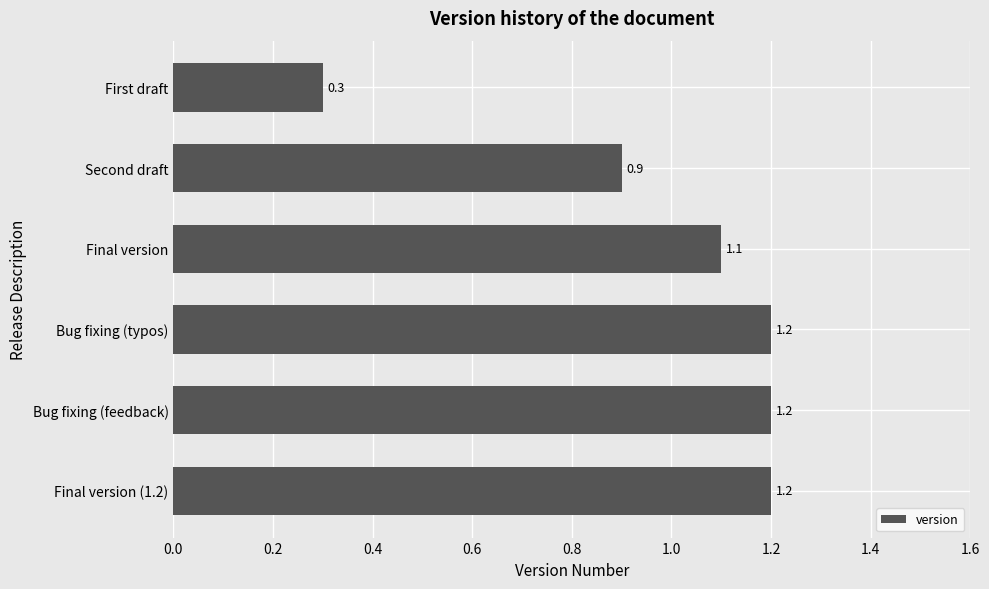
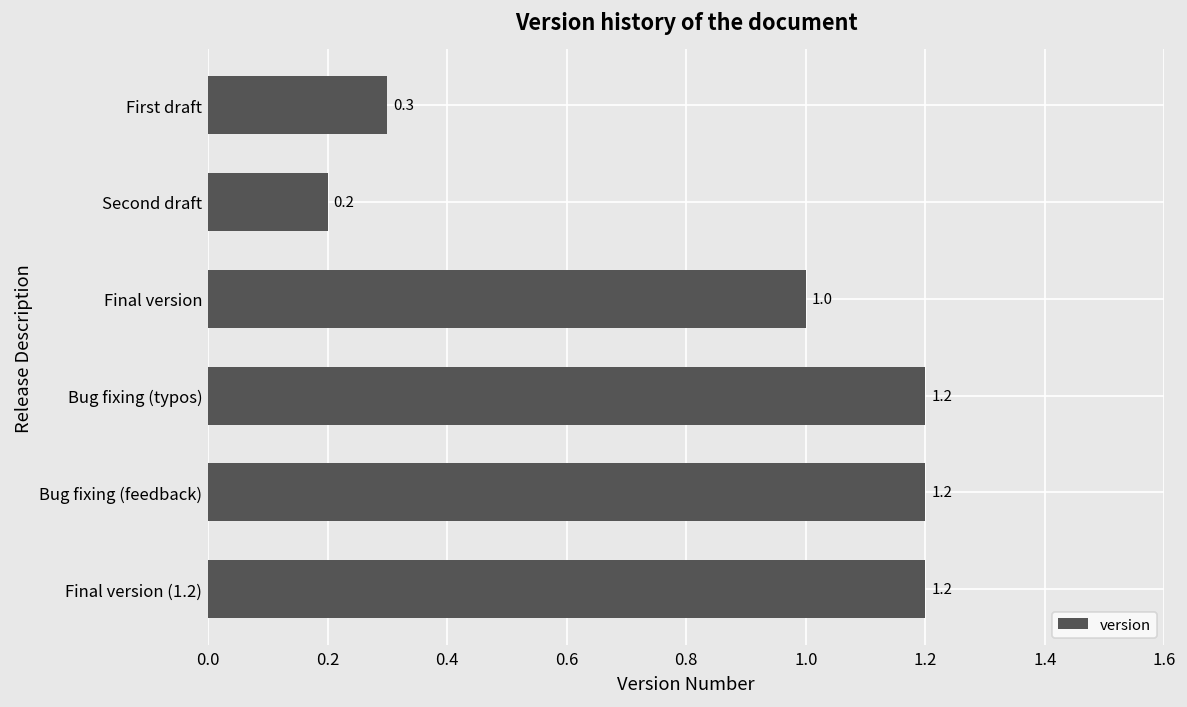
  {
    "First draft": 0.3,
-   "Second draft": 0.9,
-   "Final version": 1.1,
+   "Second draft": 0.2,
+   "Final version": 1.0,
    "Bug fixing (typos)": 1.2,
    "Bug fixing (feedback)": 1.2,
    "Final version (1.2)": 1.2
  }
